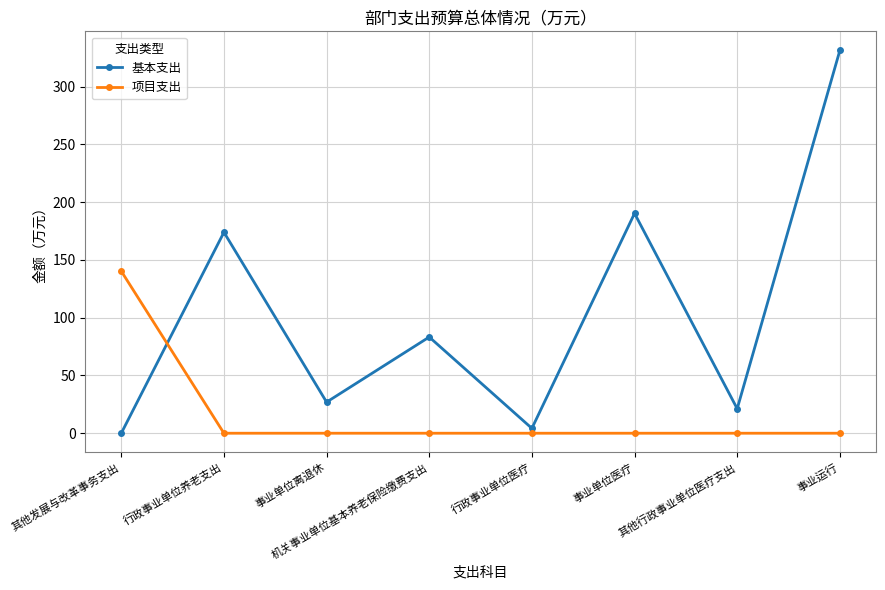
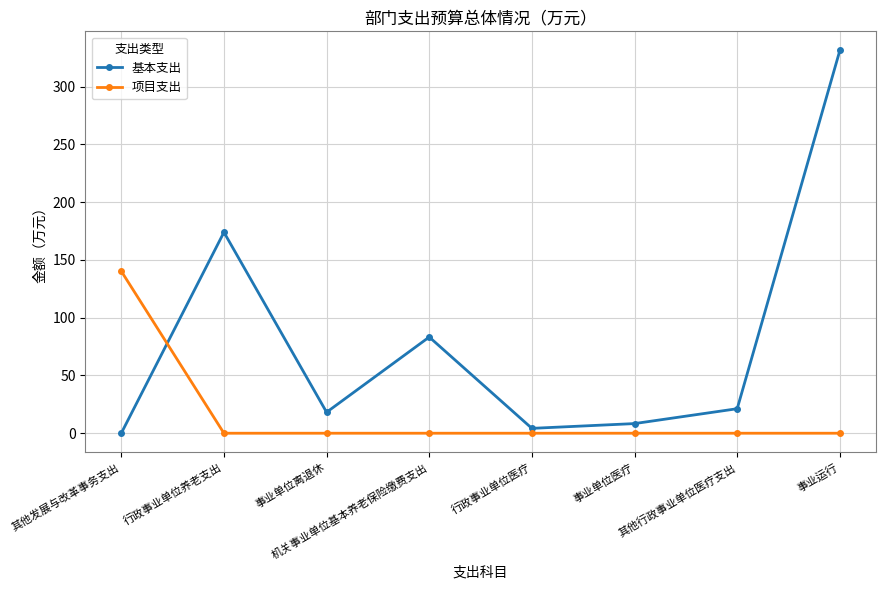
  {
    "基本支出": {
      "其他发展与改革事务支出": 0,
      "行政事业单位养老支出": 174,
-     "事业单位离退休": 27,
+     "事业单位离退休": 18,
      "机关事业单位基本养老保险缴费支出": 83,
      "行政事业单位医疗": 4,
-     "事业单位医疗": 190,
+     "事业单位医疗": 8,
      "其他行政事业单位医疗支出": 21,
      "事业运行": 331
    },
    "项目支出": {
      "其他发展与改革事务支出": 140,
      "行政事业单位养老支出": 0,
      "事业单位离退休": 0,
      "机关事业单位基本养老保险缴费支出": 0,
      "行政事业单位医疗": 0,
      "事业单位医疗": 0,
      "其他行政事业单位医疗支出": 0,
      "事业运行": 0
    }
  }
